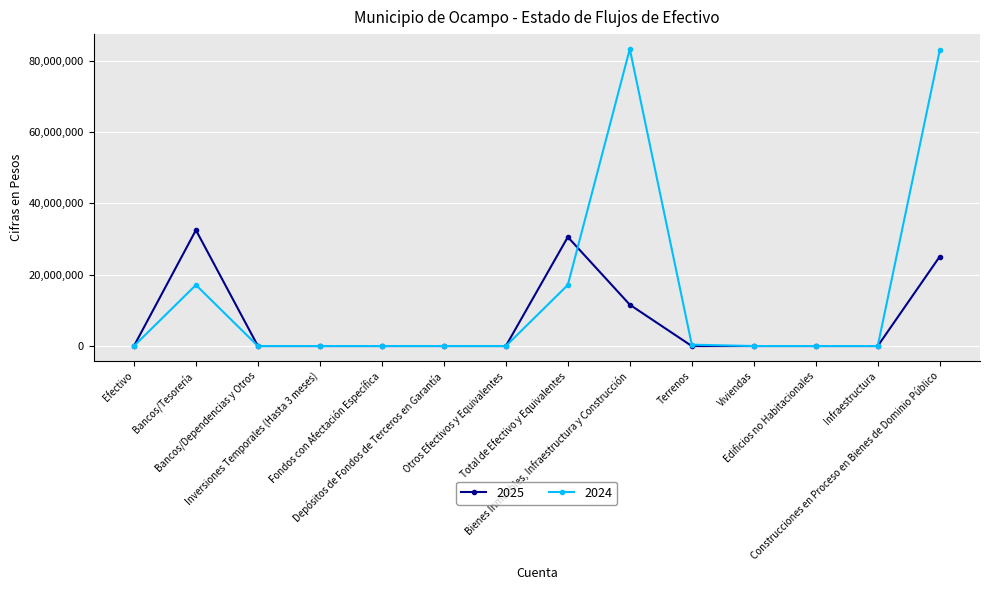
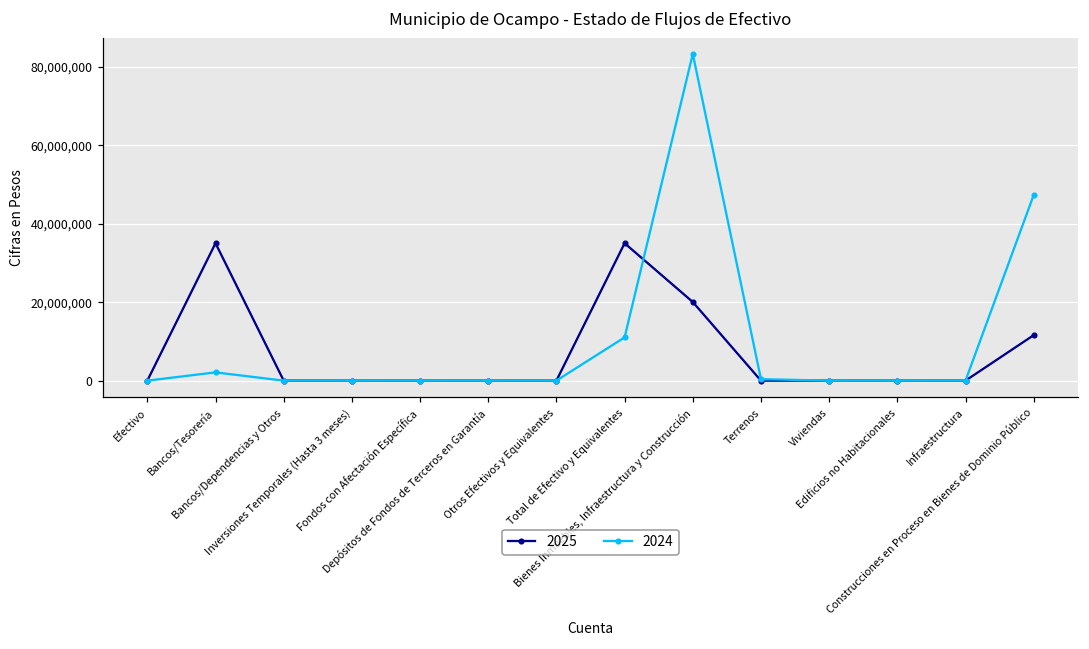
  {
    "2025": {
-     "Bancos/Tesorería": "33,000,000",
-     "Total de Efectivo y Equivalentes": "31,000,000",
-     "Bienes Inmuebles, Infraestructura y Construcción": "12,000,000",
-     "Construcciones en Proceso en Bienes de Dominio Público": "25,000,000"
+     "Bancos/Tesorería": "35,000,000",
+     "Total de Efectivo y Equivalentes": "35,000,000",
+     "Bienes Inmuebles, Infraestructura y Construcción": "20,000,000",
+     "Construcciones en Proceso en Bienes de Dominio Público": "12,000,000"
    },
    "2024": {
-     "Bancos/Tesorería": "17,000,000",
-     "Total de Efectivo y Equivalentes": "17,000,000",
+     "Bancos/Tesorería": "2,000,000",
+     "Total de Efectivo y Equivalentes": "11,000,000",
      "Bienes Inmuebles, Infraestructura y Construcción": "83,000,000",
-     "Construcciones en Proceso en Bienes de Dominio Público": "83,000,000"
+     "Construcciones en Proceso en Bienes de Dominio Público": "47,000,000"
    }
  }
